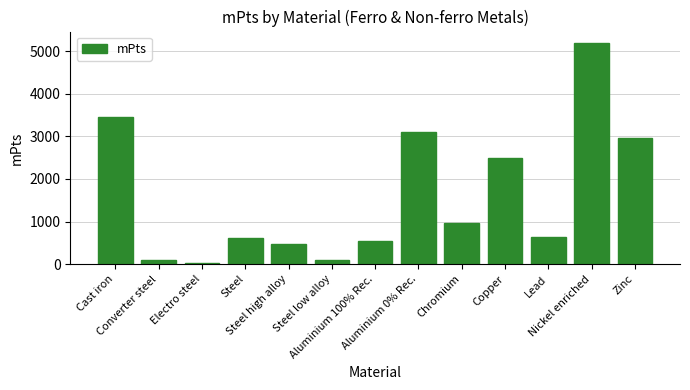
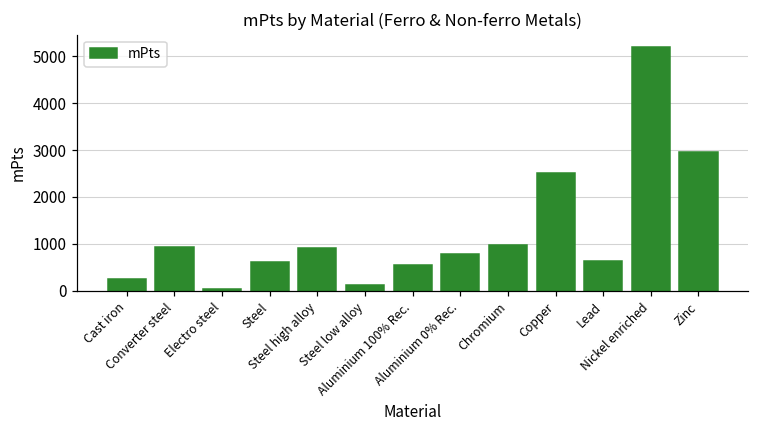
  {
-   "Cast iron": 3500,
-   "Converter steel": 100,
+   "Cast iron": 200,
+   "Converter steel": 900,
    "Steel": 600,
-   "Steel high alloy": 500,
+   "Steel high alloy": 900,
    "Steel low alloy": 100,
    "Aluminium 100% Rec.": 500,
-   "Aluminium 0% Rec.": 3100,
+   "Aluminium 0% Rec.": 800,
    "Chromium": 1000,
    "Copper": 2500,
    "Lead": 600,
    "Nickel enriched": 5200,
    "Zinc": 3000
  }
